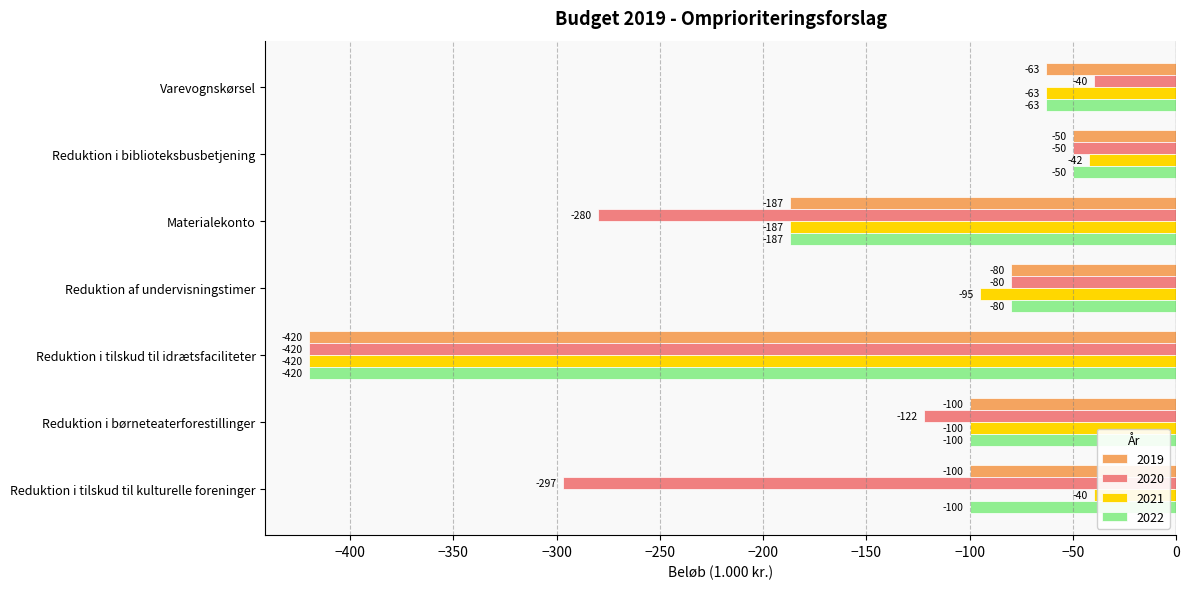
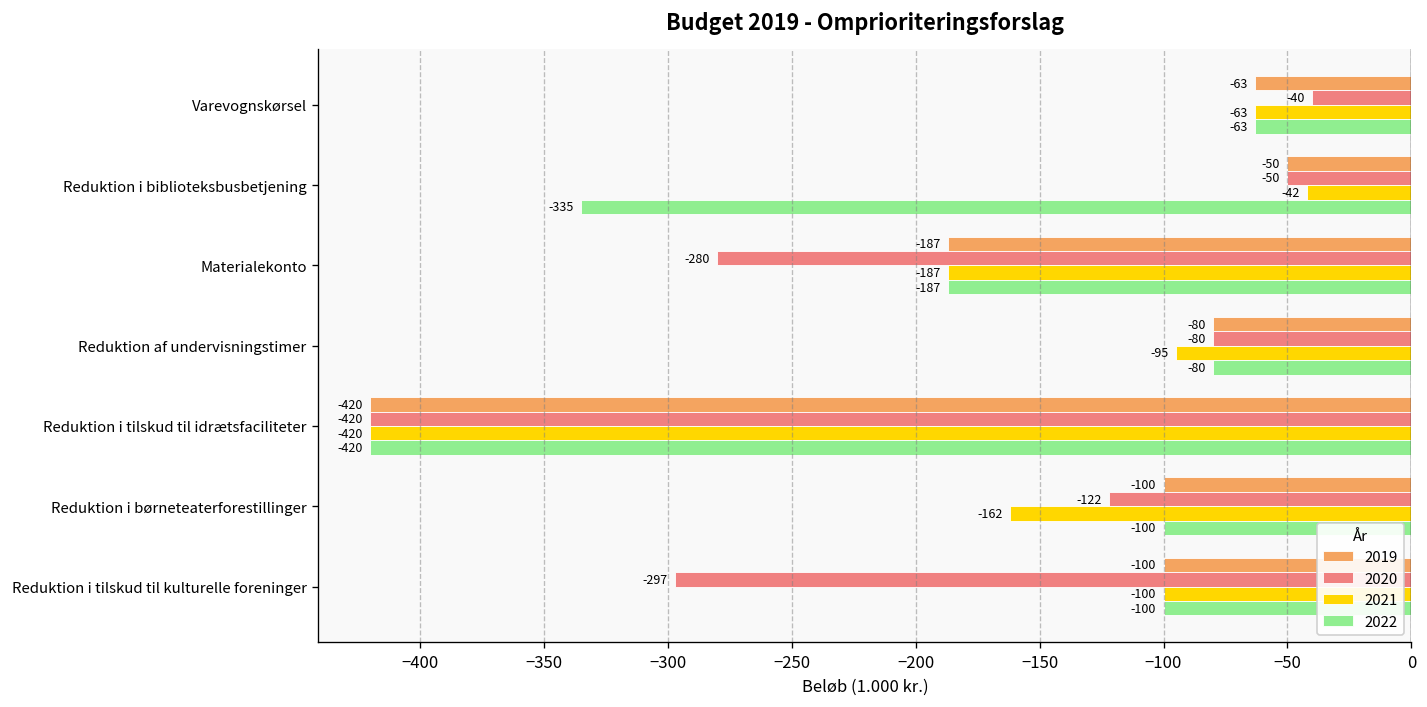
  {
    "2021": {
      "Varevognskørsel": -63,
      "Reduktion i biblioteksbusbetjening": -42,
      "Materialekonto": -187,
      "Reduktion af undervisningstimer": -95,
      "Reduktion i tilskud til idrætsfaciliteter": -420,
-     "Reduktion i børneteaterforestillinger": -100,
-     "Reduktion i tilskud til kulturelle foreninger": -40
+     "Reduktion i børneteaterforestillinger": -162,
+     "Reduktion i tilskud til kulturelle foreninger": -100
    },
    "2022": {
      "Varevognskørsel": -63,
-     "Reduktion i biblioteksbusbetjening": -50,
+     "Reduktion i biblioteksbusbetjening": -335,
      "Materialekonto": -187,
      "Reduktion af undervisningstimer": -80,
      "Reduktion i tilskud til idrætsfaciliteter": -420,
      "Reduktion i børneteaterforestillinger": -100,
      "Reduktion i tilskud til kulturelle foreninger": -100
    }
  }
